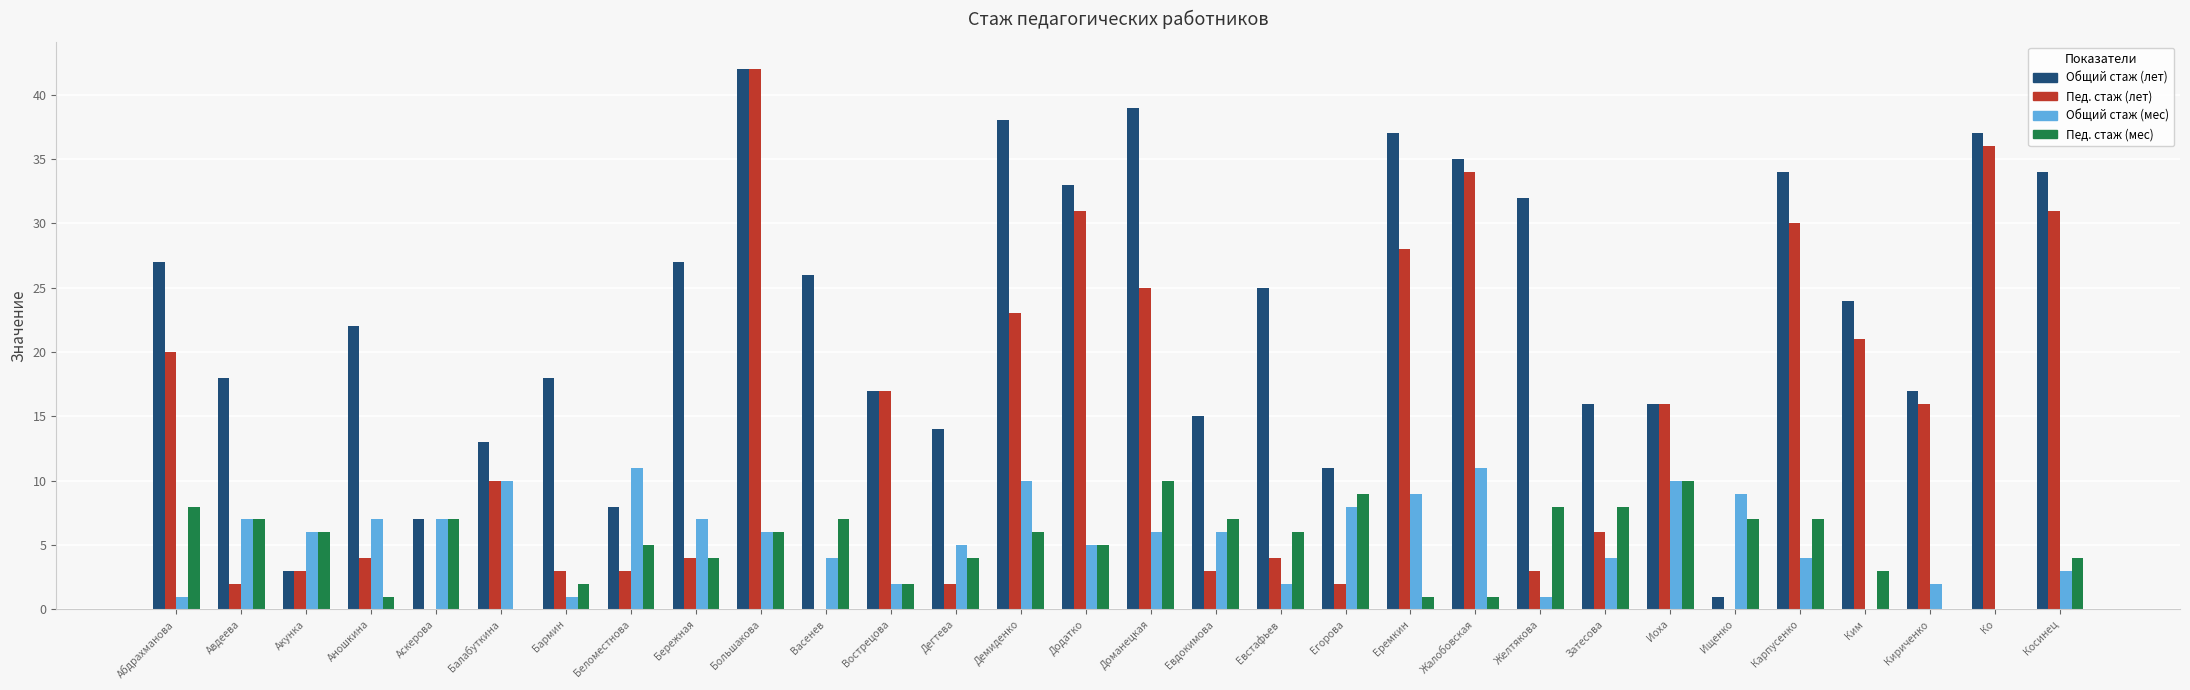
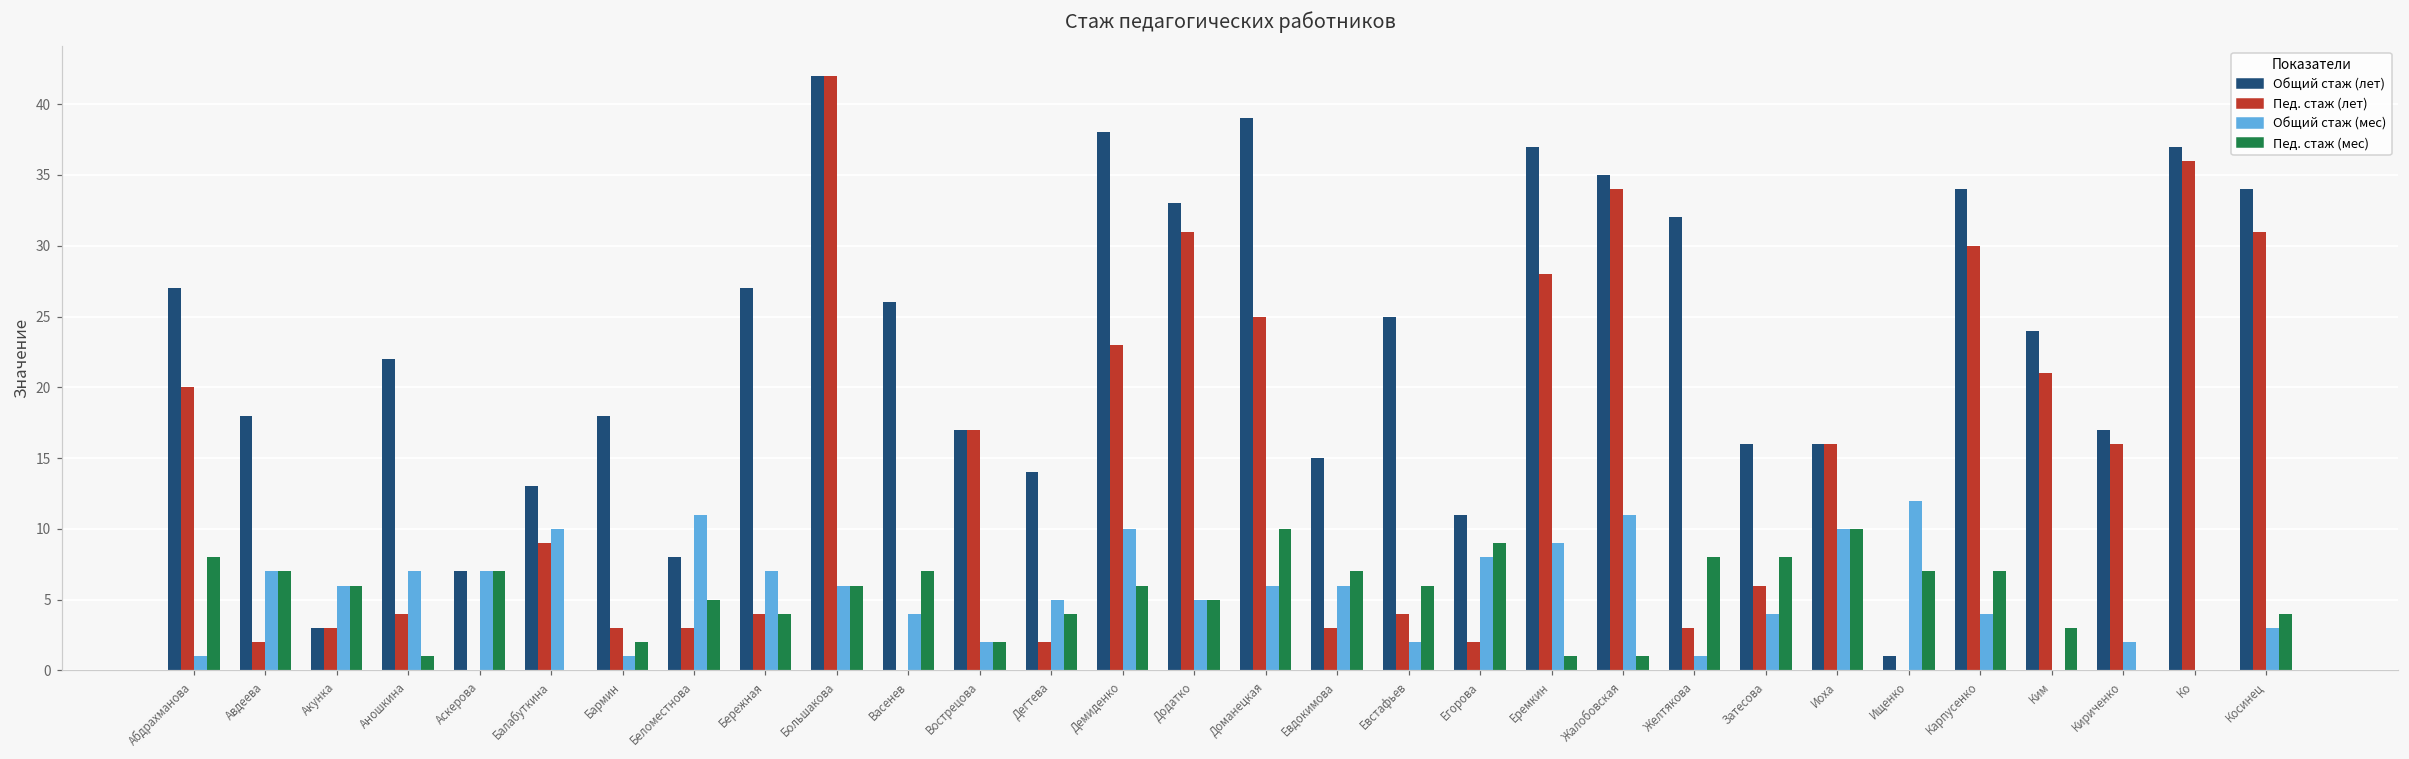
  {
    "Общий стаж (лет)": {
      "Абдрахманова": 27,
      "Авдеева": 18,
      "Акунка": 3,
      "Аношкина": 22,
      "Аскерова": 7,
      "Балабуткина": 13,
      "Бармин": 18,
      "Беломестнова": 8,
      "Бережная": 27,
      "Большакова": 42,
      "Васенев": 26,
      "Вострецова": 17,
      "Дегтева": 14,
      "Демиденко": 38,
      "Додатко": 33,
      "Доманецкая": 39,
      "Евдокимова": 15,
      "Евстафьев": 25,
      "Егорова": 11,
      "Еремкин": 37,
      "Жалобовская": 35,
      "Желтякова": 32,
      "Затесова": 16,
      "Иоха": 16,
      "Ищенко": 1,
      "Карпусенко": 34,
      "Ким": 24,
      "Кириченко": 17,
      "Ко": 37,
      "Косинец": 34
    },
    "Пед. стаж (лет)": {
      "Абдрахманова": 20,
      "Авдеева": 2,
      "Акунка": 3,
      "Аношкина": 4,
      "Аскерова": 0,
-     "Балабуткина": 10,
+     "Балабуткина": 9,
      "Бармин": 3,
      "Беломестнова": 3,
      "Бережная": 4,
      "Большакова": 42,
      "Васенев": 0,
      "Вострецова": 17,
      "Дегтева": 2,
      "Демиденко": 23,
      "Додатко": 31,
      "Доманецкая": 25,
      "Евдокимова": 3,
      "Евстафьев": 4,
      "Егорова": 2,
      "Еремкин": 28,
      "Жалобовская": 34,
      "Желтякова": 3,
      "Затесова": 6,
      "Иоха": 16,
      "Ищенко": 0,
      "Карпусенко": 30,
      "Ким": 21,
      "Кириченко": 16,
      "Ко": 36,
      "Косинец": 31
    },
    "Общий стаж (мес)": {
      "Абдрахманова": 1,
      "Авдеева": 7,
      "Акунка": 6,
      "Аношкина": 7,
      "Аскерова": 7,
      "Балабуткина": 10,
      "Бармин": 1,
      "Беломестнова": 11,
      "Бережная": 7,
      "Большакова": 6,
      "Васенев": 4,
      "Вострецова": 2,
      "Дегтева": 5,
      "Демиденко": 10,
      "Додатко": 5,
      "Доманецкая": 6,
      "Евдокимова": 6,
      "Евстафьев": 2,
      "Егорова": 8,
      "Еремкин": 9,
      "Жалобовская": 11,
      "Желтякова": 1,
      "Затесова": 4,
      "Иоха": 10,
-     "Ищенко": 9,
+     "Ищенко": 12,
      "Карпусенко": 4,
      "Ким": 0,
      "Кириченко": 2,
      "Ко": 0,
      "Косинец": 3
    },
    "Пед. стаж (мес)": {
      "Абдрахманова": 8,
      "Авдеева": 7,
      "Акунка": 6,
      "Аношкина": 1,
      "Аскерова": 7,
      "Балабуткина": 0,
      "Бармин": 2,
      "Беломестнова": 5,
      "Бережная": 4,
      "Большакова": 6,
      "Васенев": 7,
      "Вострецова": 2,
      "Дегтева": 4,
      "Демиденко": 6,
      "Додатко": 5,
      "Доманецкая": 10,
      "Евдокимова": 7,
      "Евстафьев": 6,
      "Егорова": 9,
      "Еремкин": 1,
      "Жалобовская": 1,
      "Желтякова": 8,
      "Затесова": 8,
      "Иоха": 10,
      "Ищенко": 7,
      "Карпусенко": 7,
      "Ким": 3,
      "Кириченко": 0,
      "Ко": 0,
      "Косинец": 4
    }
  }
